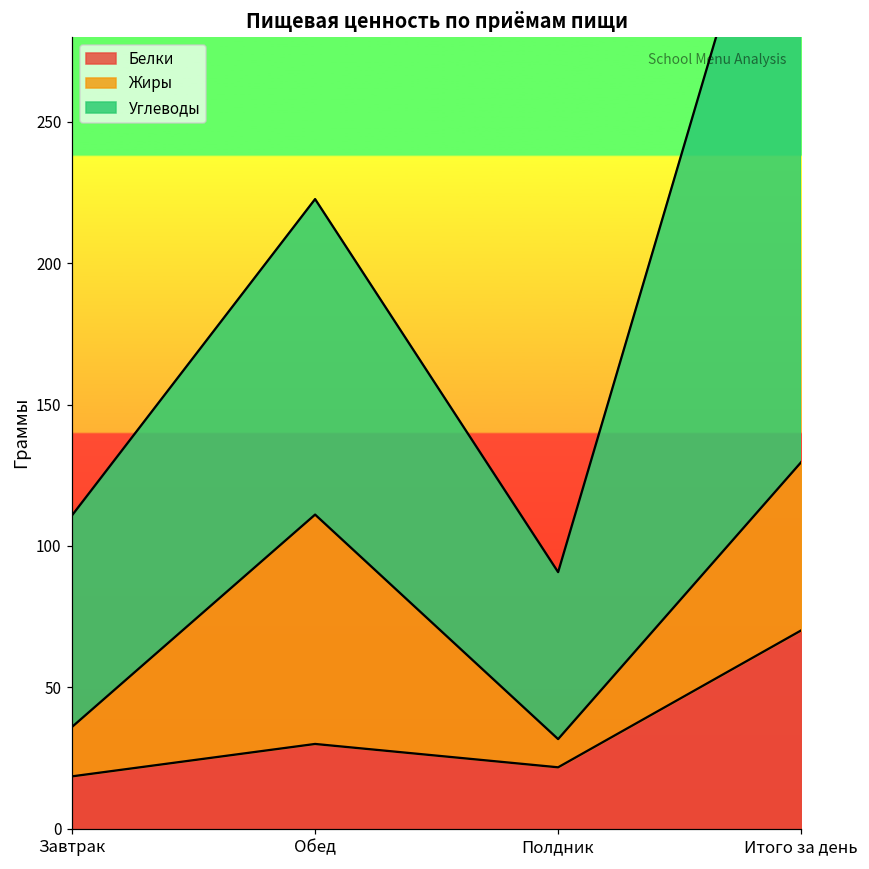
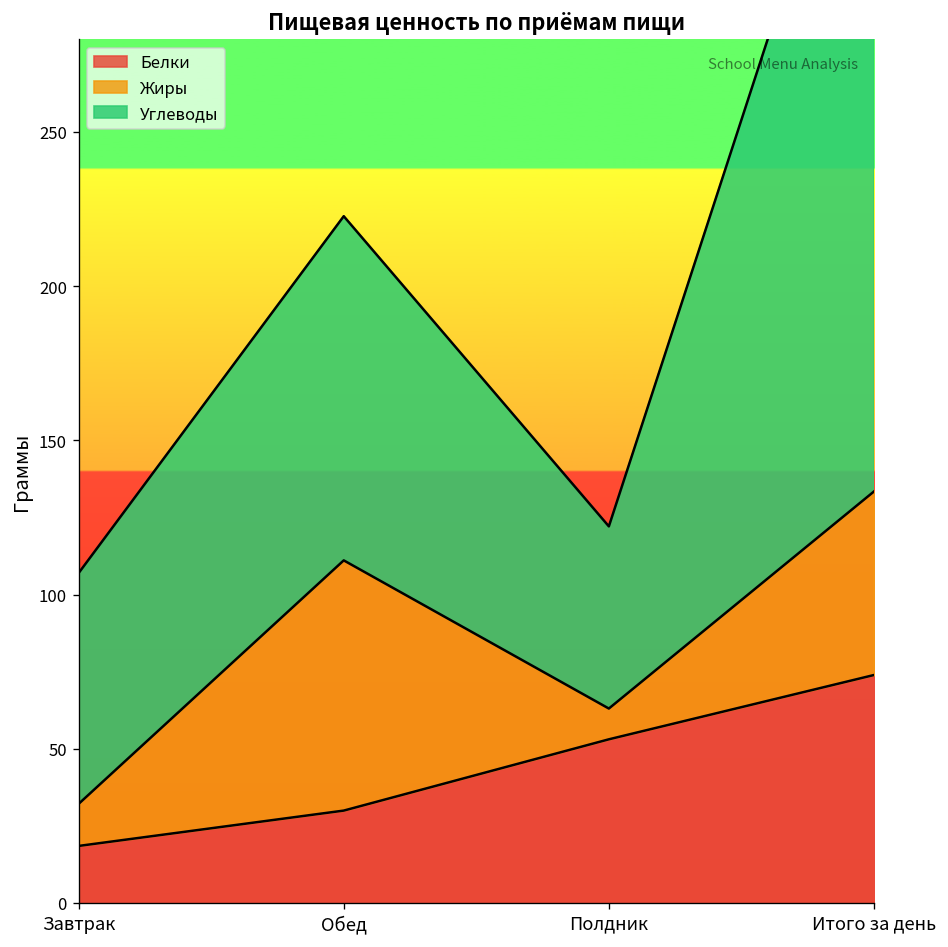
  {
    "Белки": {
      "Завтрак": 18,
      "Обед": 30,
-     "Полдник": 22,
-     "Итого за день": 70
+     "Полдник": 53,
+     "Итого за день": 74
    },
    "Жиры": {
-     "Завтрак": 18,
+     "Завтрак": 14,
      "Обед": 81,
      "Полдник": 10,
      "Итого за день": 60
    },
    "Углеводы": {
      "Завтрак": 75,
      "Обед": 112,
      "Полдник": 59
    }
  }
